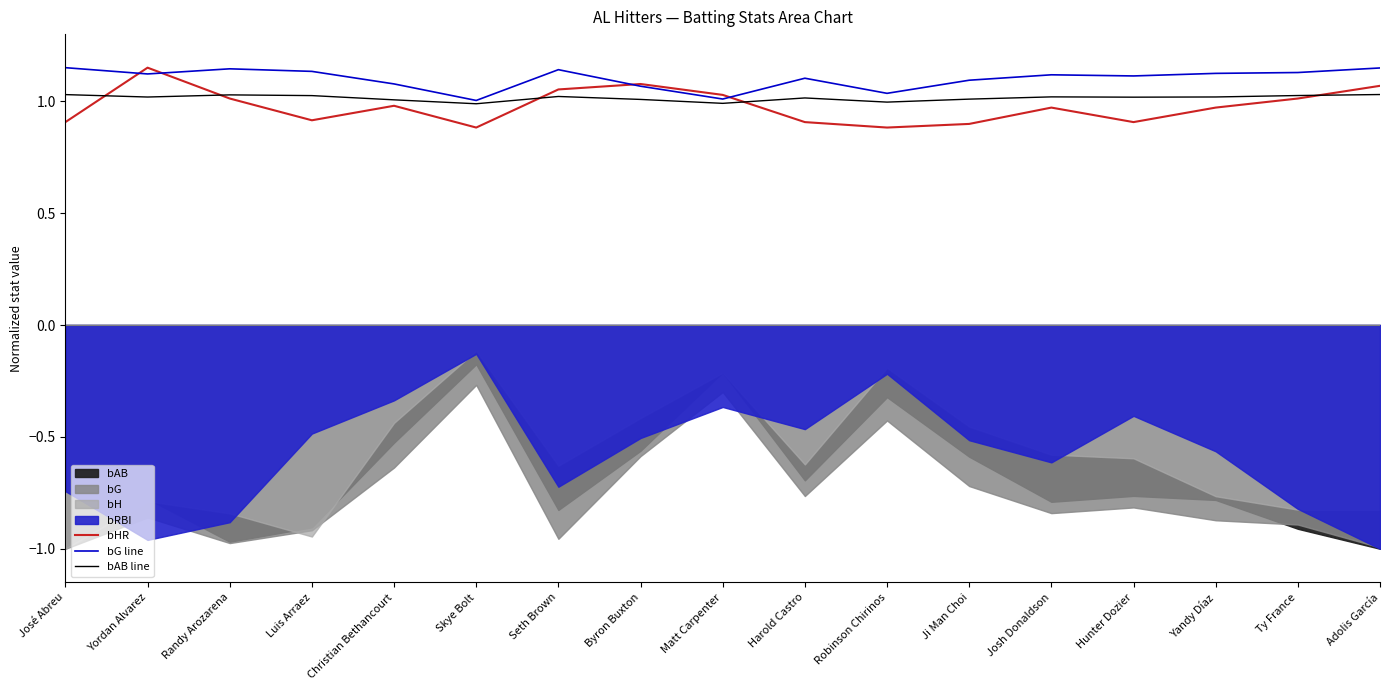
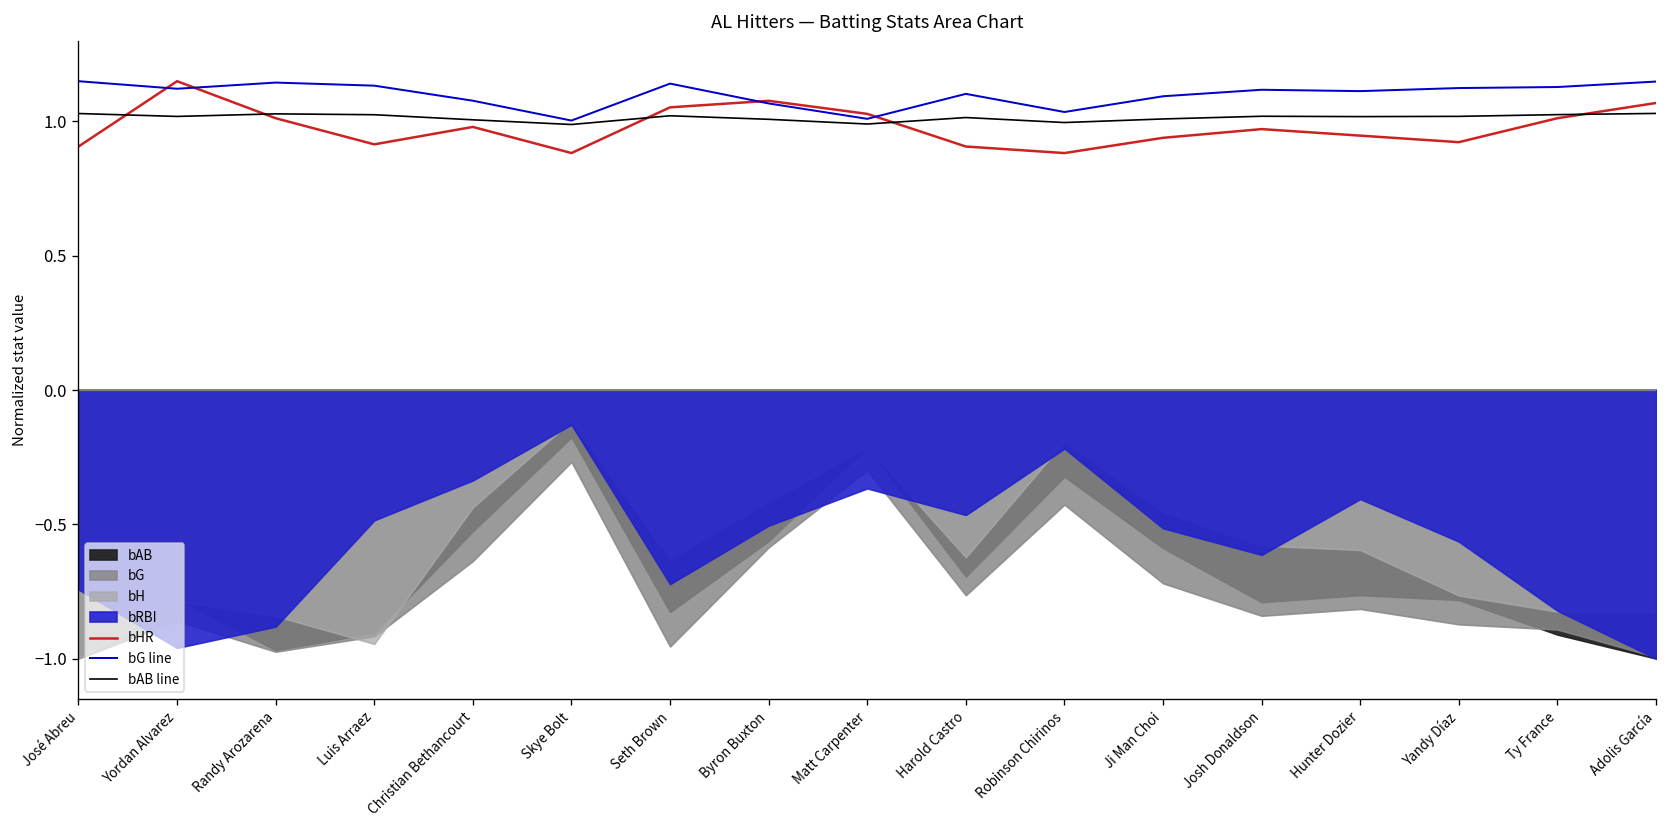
  {
    "bHR": {
      "José Abreu": 0.91,
      "Yordan Alvarez": 1.15,
      "Randy Arozarena": 1.01,
      "Luis Arraez": 0.91,
      "Christian Bethancourt": 0.98,
      "Skye Bolt": 0.88,
      "Seth Brown": 1.05,
      "Matt Carpenter": 1.03,
      "Harold Castro": 0.91,
      "Robinson Chirinos": 0.88,
-     "Ji Man Choi": 0.90,
+     "Ji Man Choi": 0.94,
      "Josh Donaldson": 0.97,
-     "Hunter Dozier": 0.91,
-     "Yandy Díaz": 0.97,
+     "Hunter Dozier": 0.95,
+     "Yandy Díaz": 0.92,
      "Ty France": 1.01,
      "Adolis García": 1.07
    },
    "bAB line": {
      "José Abreu": 1.03,
      "Yordan Alvarez": 1.02,
      "Randy Arozarena": 1.03,
      "Luis Arraez": 1.03,
      "Christian Bethancourt": 1.01,
      "Skye Bolt": 0.99,
      "Seth Brown": 1.02,
      "Byron Buxton": 1.01,
      "Matt Carpenter": 0.99,
      "Harold Castro": 1.01,
      "Robinson Chirinos": 1.00,
      "Ji Man Choi": 1.01,
      "Josh Donaldson": 1.02,
      "Hunter Dozier": 1.02,
      "Yandy Díaz": 1.02,
      "Ty France": 1.03,
      "Adolis García": 1.03
    }
  }
